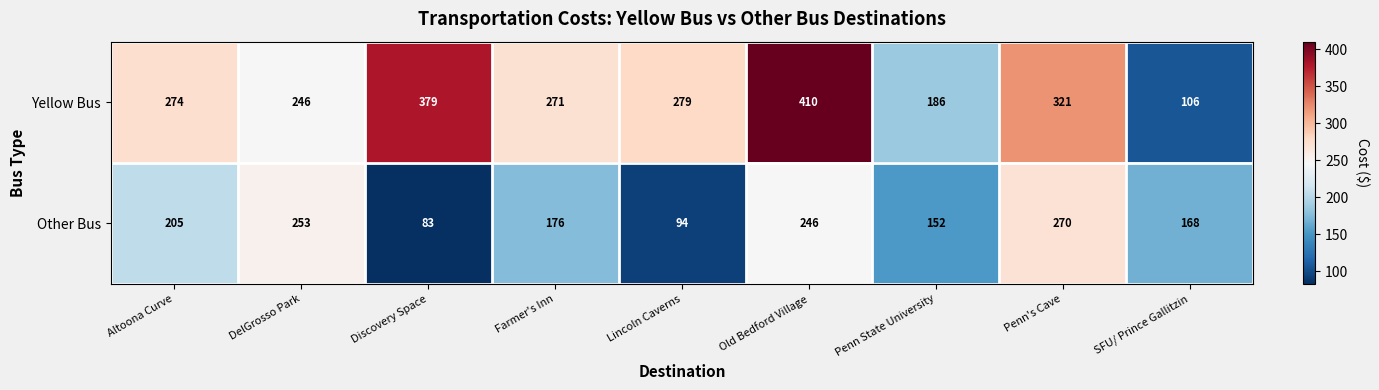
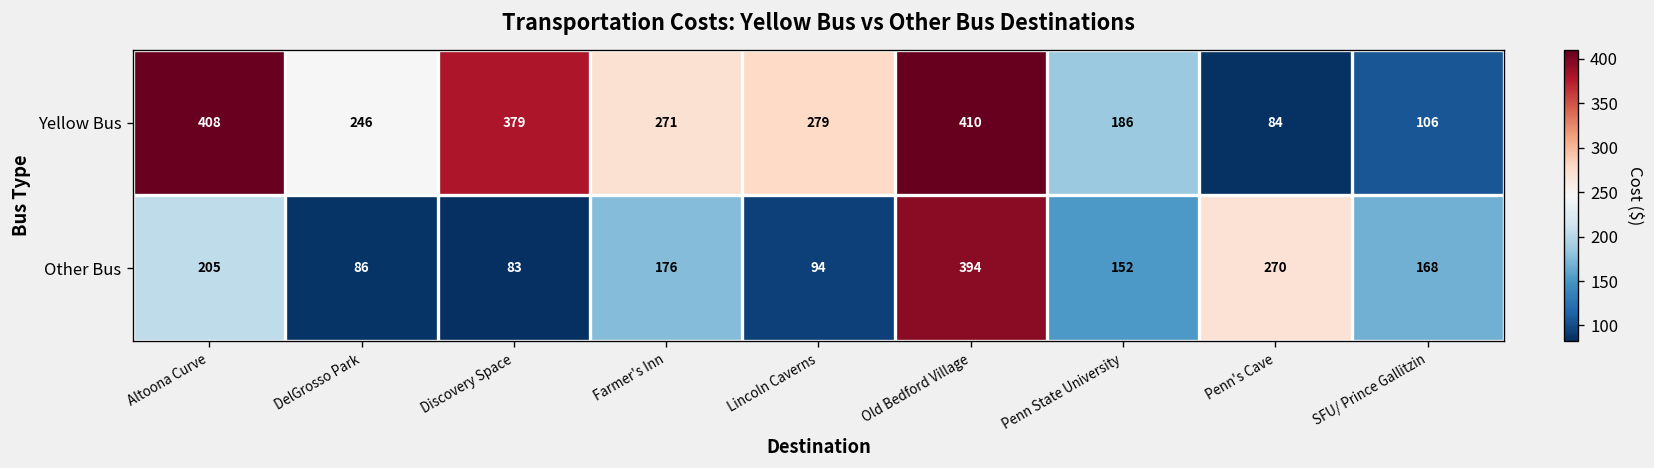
  {
    "Yellow Bus": {
-     "Altoona Curve": 274,
+     "Altoona Curve": 408,
      "DelGrosso Park": 246,
      "Discovery Space": 379,
      "Farmer's Inn": 271,
      "Lincoln Caverns": 279,
      "Old Bedford Village": 410,
      "Penn State University": 186,
-     "Penn's Cave": 321,
+     "Penn's Cave": 84,
      "SFU/ Prince Gallitzin": 106
    },
    "Other Bus": {
      "Altoona Curve": 205,
-     "DelGrosso Park": 253,
+     "DelGrosso Park": 86,
      "Discovery Space": 83,
      "Farmer's Inn": 176,
      "Lincoln Caverns": 94,
-     "Old Bedford Village": 246,
+     "Old Bedford Village": 394,
      "Penn State University": 152,
      "Penn's Cave": 270,
      "SFU/ Prince Gallitzin": 168
    }
  }
